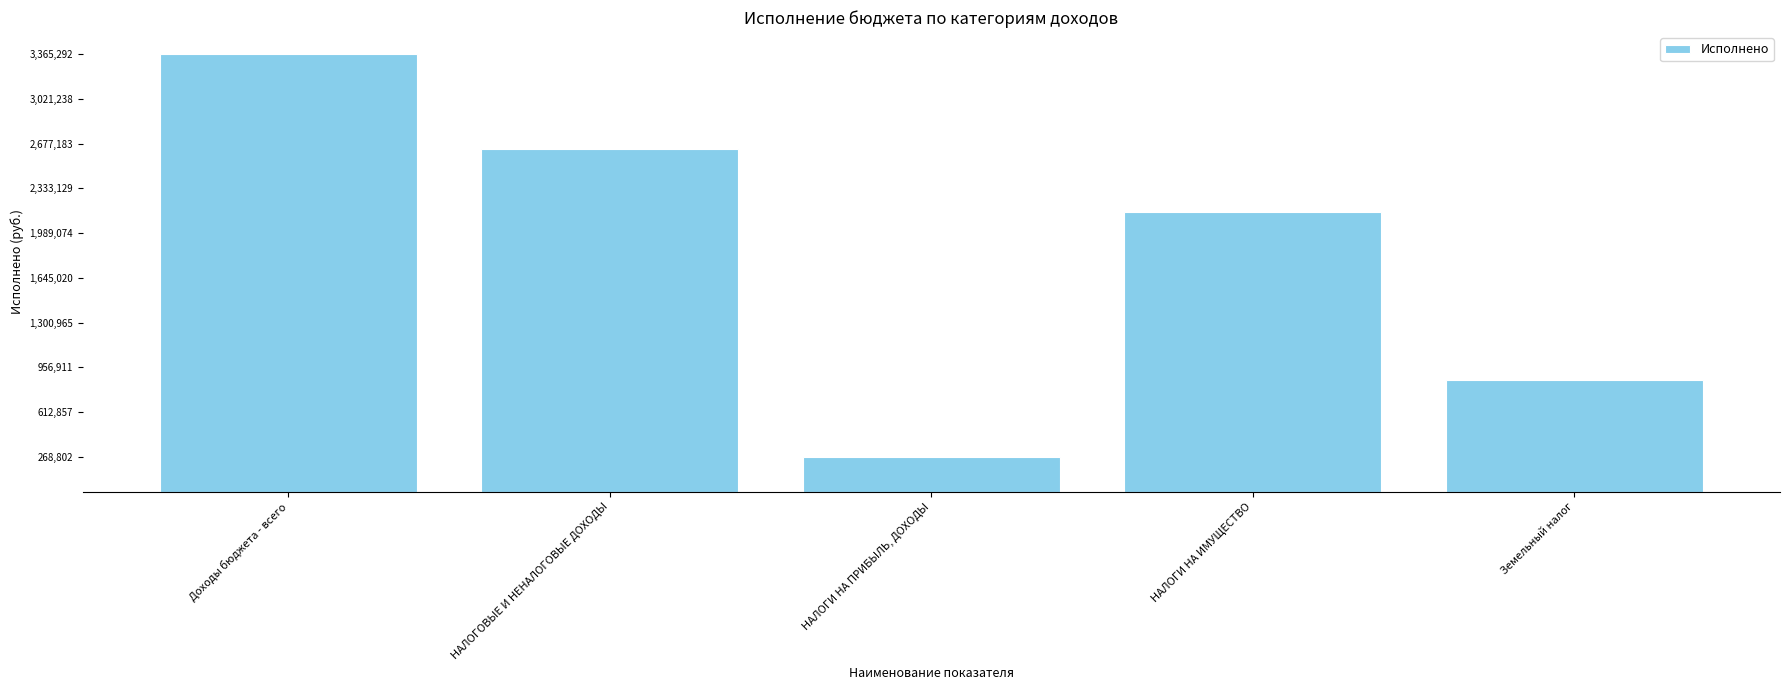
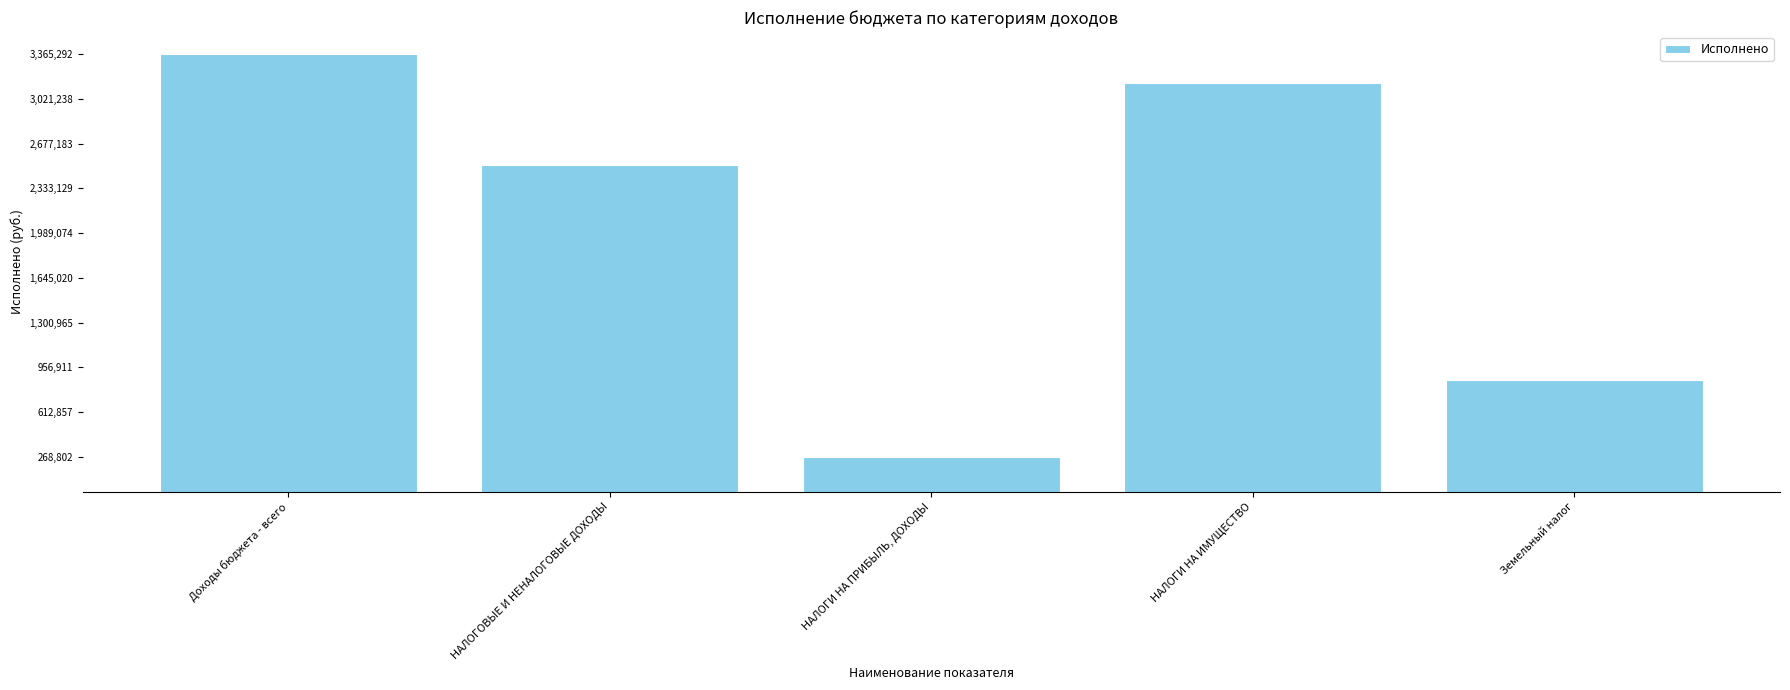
  {
    "Доходы бюджета - всего": "3,370,000",
-   "НАЛОГОВЫЕ И НЕНАЛОГОВЫЕ ДОХОДЫ": "2,640,000",
+   "НАЛОГОВЫЕ И НЕНАЛОГОВЫЕ ДОХОДЫ": "2,510,000",
    "НАЛОГИ НА ПРИБЫЛЬ, ДОХОДЫ": "270,000",
-   "НАЛОГИ НА ИМУЩЕСТВО": "2,150,000",
+   "НАЛОГИ НА ИМУЩЕСТВО": "3,140,000",
    "Земельный налог": "860,000"
  }
